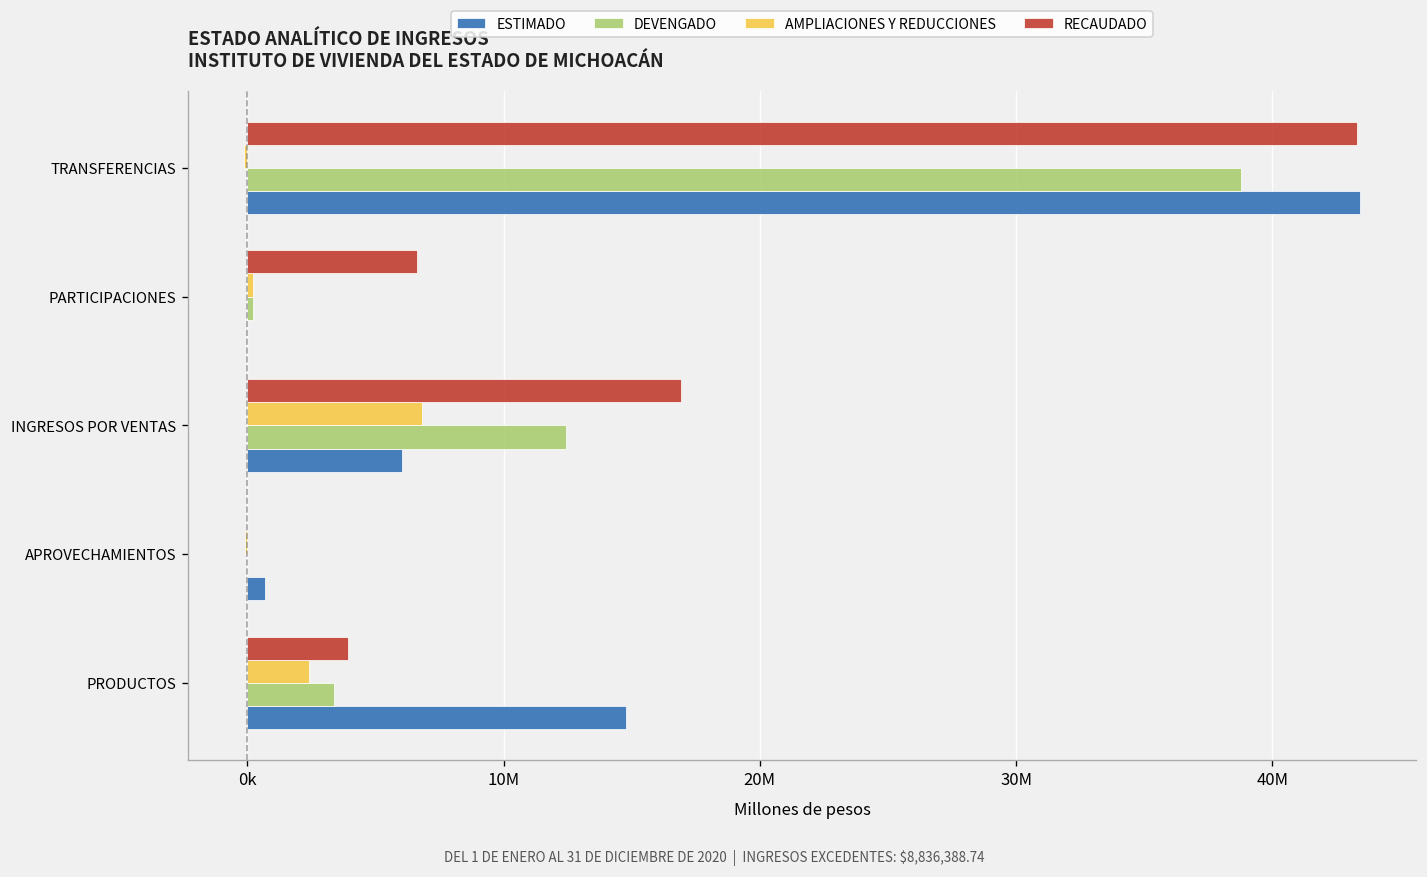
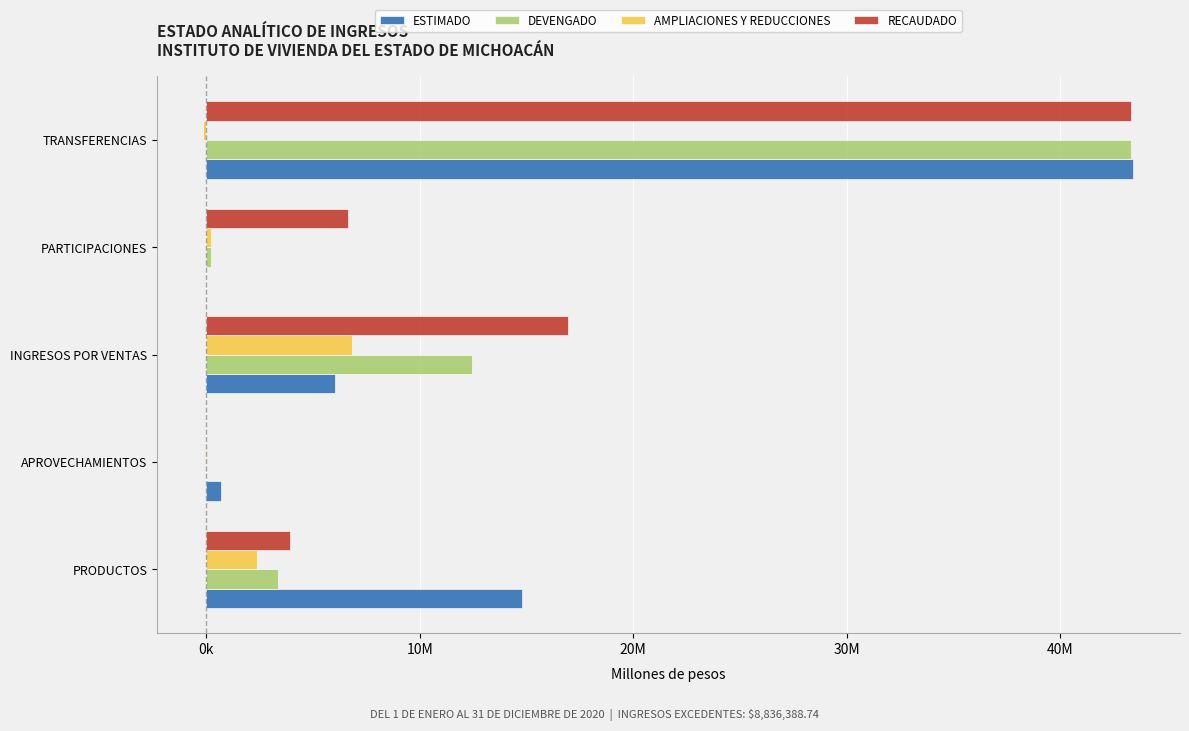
  {
    "ESTIMADO": {
      "TRANSFERENCIAS": 43400000,
      "PARTICIPACIONES": 0,
      "INGRESOS POR VENTAS": 6000000,
      "APROVECHAMIENTOS": 700000,
      "PRODUCTOS": 14800000
    },
    "DEVENGADO": {
-     "TRANSFERENCIAS": 38800000,
+     "TRANSFERENCIAS": 43300000,
      "PARTICIPACIONES": 200000,
      "INGRESOS POR VENTAS": 12400000,
      "APROVECHAMIENTOS": 0,
      "PRODUCTOS": 3400000
    },
    "AMPLIACIONES Y REDUCCIONES": {
      "TRANSFERENCIAS": -100000,
      "PARTICIPACIONES": 200000,
      "INGRESOS POR VENTAS": 6800000,
      "PRODUCTOS": 2400000
    },
    "RECAUDADO": {
      "TRANSFERENCIAS": 43300000,
      "PARTICIPACIONES": 6600000,
      "INGRESOS POR VENTAS": 16900000,
      "APROVECHAMIENTOS": 0,
      "PRODUCTOS": 3900000
    }
  }
